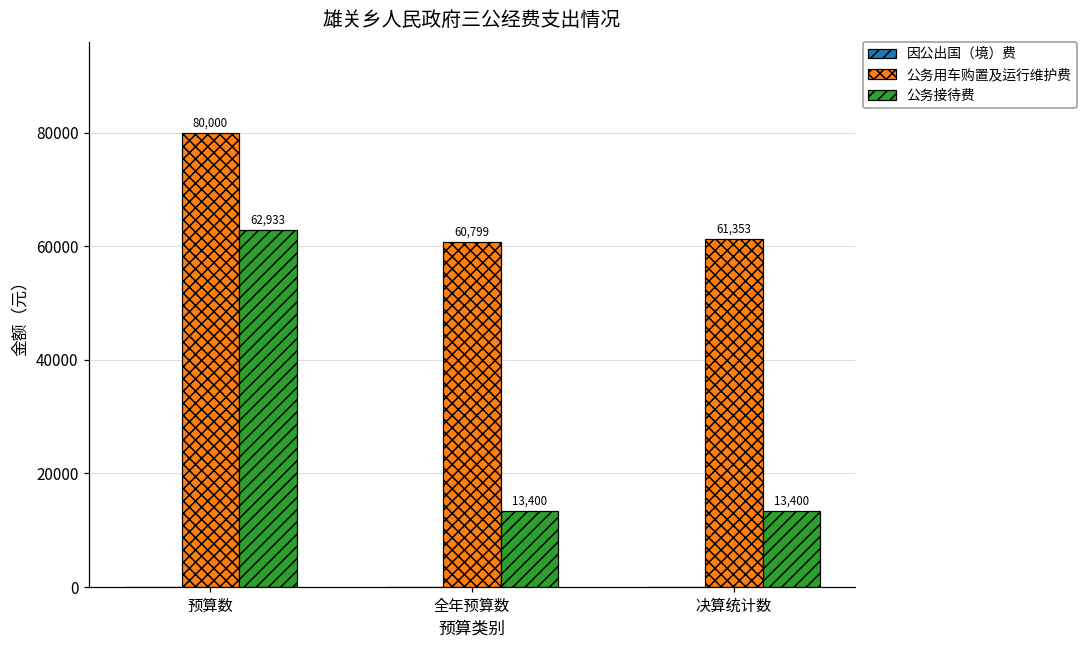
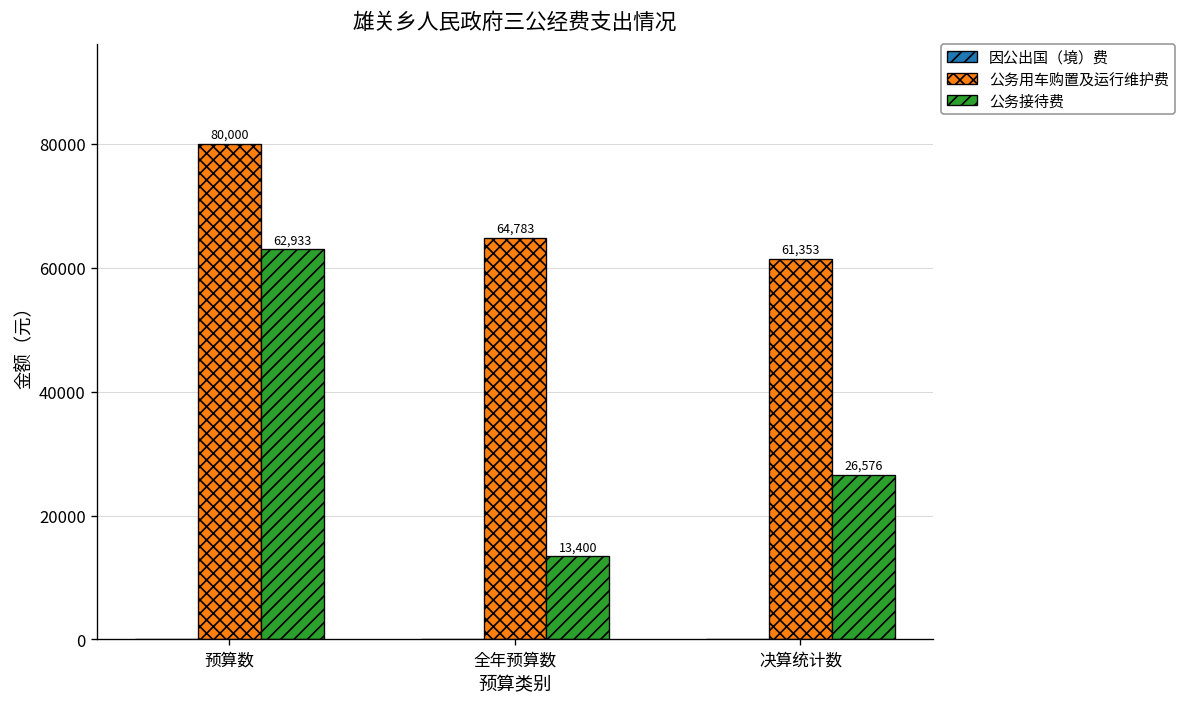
  {
    "因公出国（境）费": {
      "预算数": "0",
      "全年预算数": "0",
      "决算统计数": "0"
    },
    "公务用车购置及运行维护费": {
      "预算数": "80,000",
-     "全年预算数": "60,799",
+     "全年预算数": "64,783",
      "决算统计数": "61,353"
    },
    "公务接待费": {
      "预算数": "62,933",
      "全年预算数": "13,400",
-     "决算统计数": "13,400"
+     "决算统计数": "26,576"
    }
  }
